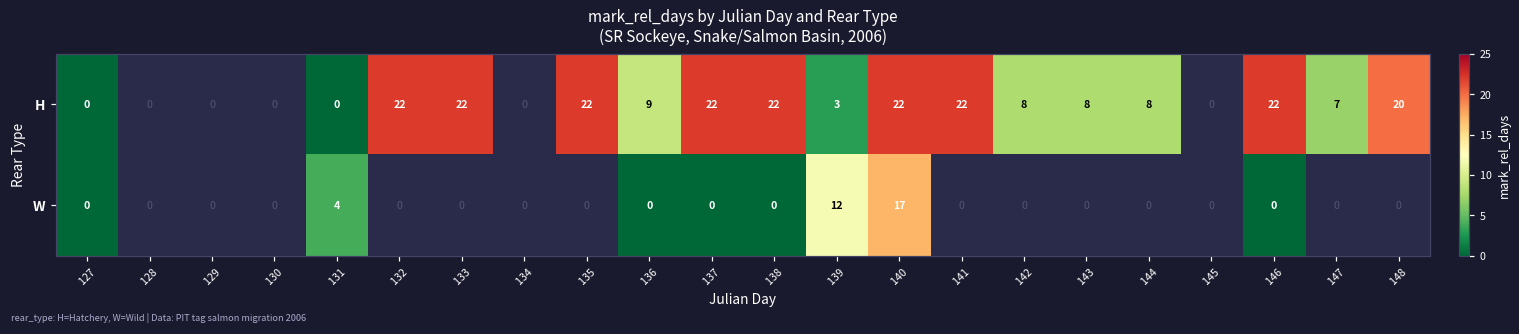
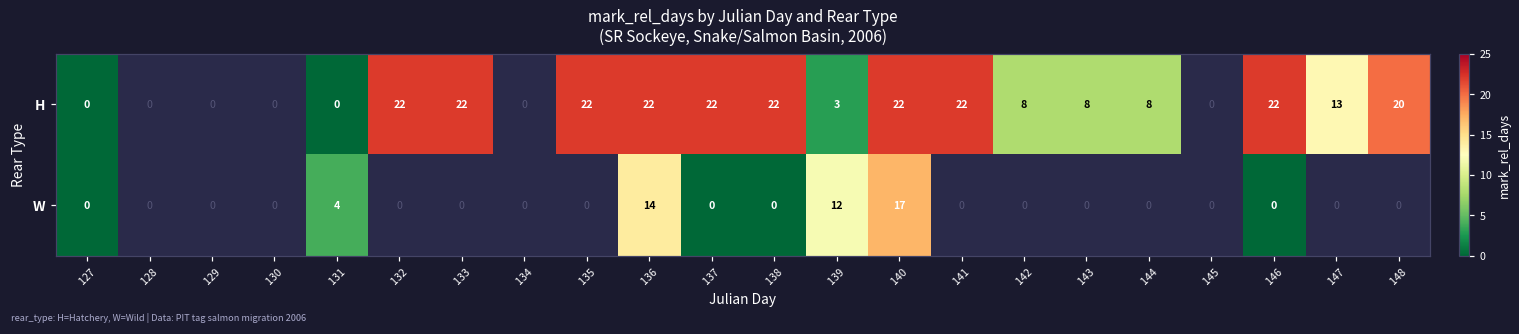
  {
    "H": {
      "127": 0,
      "131": 0,
      "132": 22,
      "133": 22,
      "135": 22,
-     "136": 9,
+     "136": 22,
      "137": 22,
      "138": 22,
      "139": 3,
      "140": 22,
      "141": 22,
      "142": 8,
      "143": 8,
      "144": 8,
      "146": 22,
-     "147": 7,
+     "147": 13,
      "148": 20
    },
    "W": {
      "127": 0,
      "131": 4,
-     "136": 0,
+     "136": 14,
      "137": 0,
      "138": 0,
      "139": 12,
      "140": 17,
      "146": 0
    }
  }
